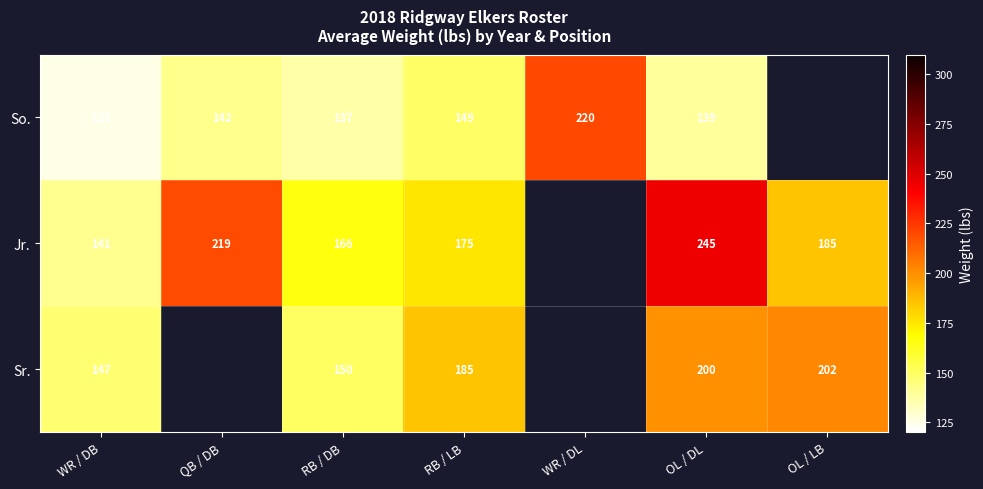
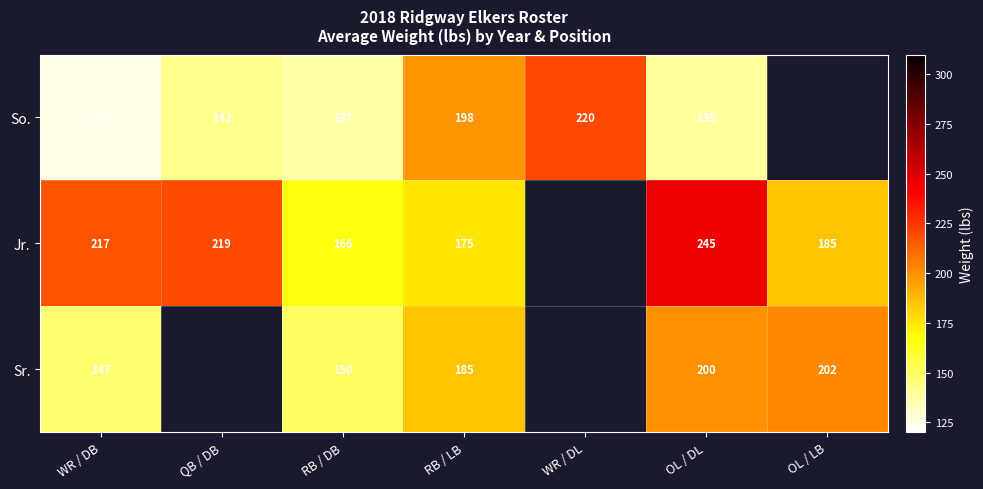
  {
    "So.": {
      "QB / DB": 142,
      "RB / DB": 137,
-     "RB / LB": 149,
+     "RB / LB": 198,
      "WR / DL": 220,
      "OL / DL": 139
    },
    "Jr.": {
-     "WR / DB": 141,
+     "WR / DB": 217,
      "QB / DB": 219,
      "RB / DB": 166,
      "RB / LB": 175,
      "OL / DL": 245,
      "OL / LB": 185
    },
    "Sr.": {
      "WR / DB": 147,
      "RB / DB": 150,
      "RB / LB": 185,
      "OL / DL": 200,
      "OL / LB": 202
    }
  }
